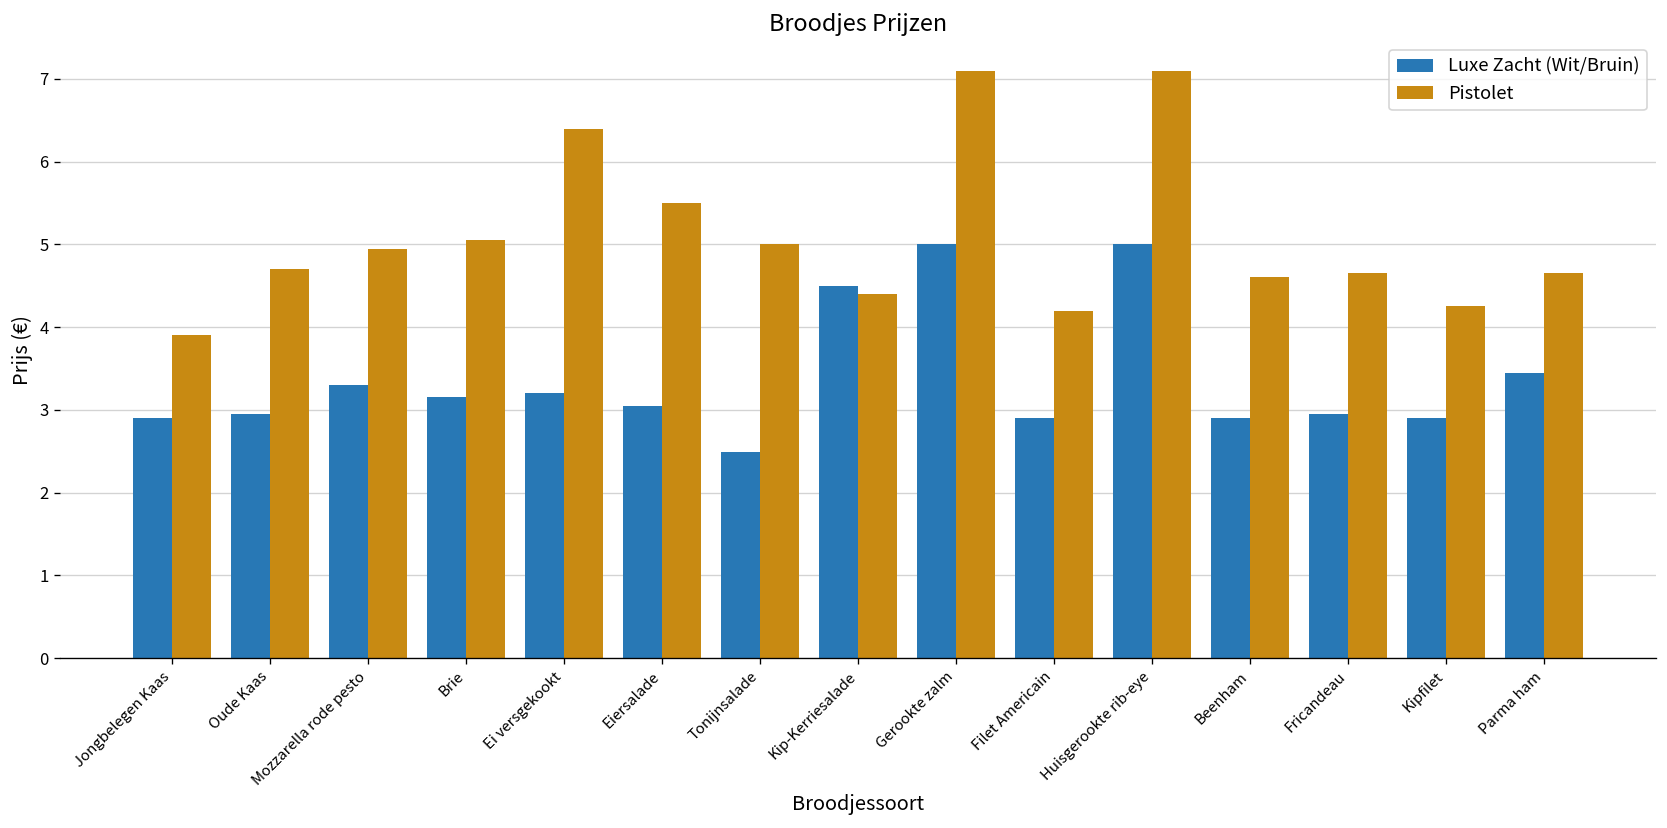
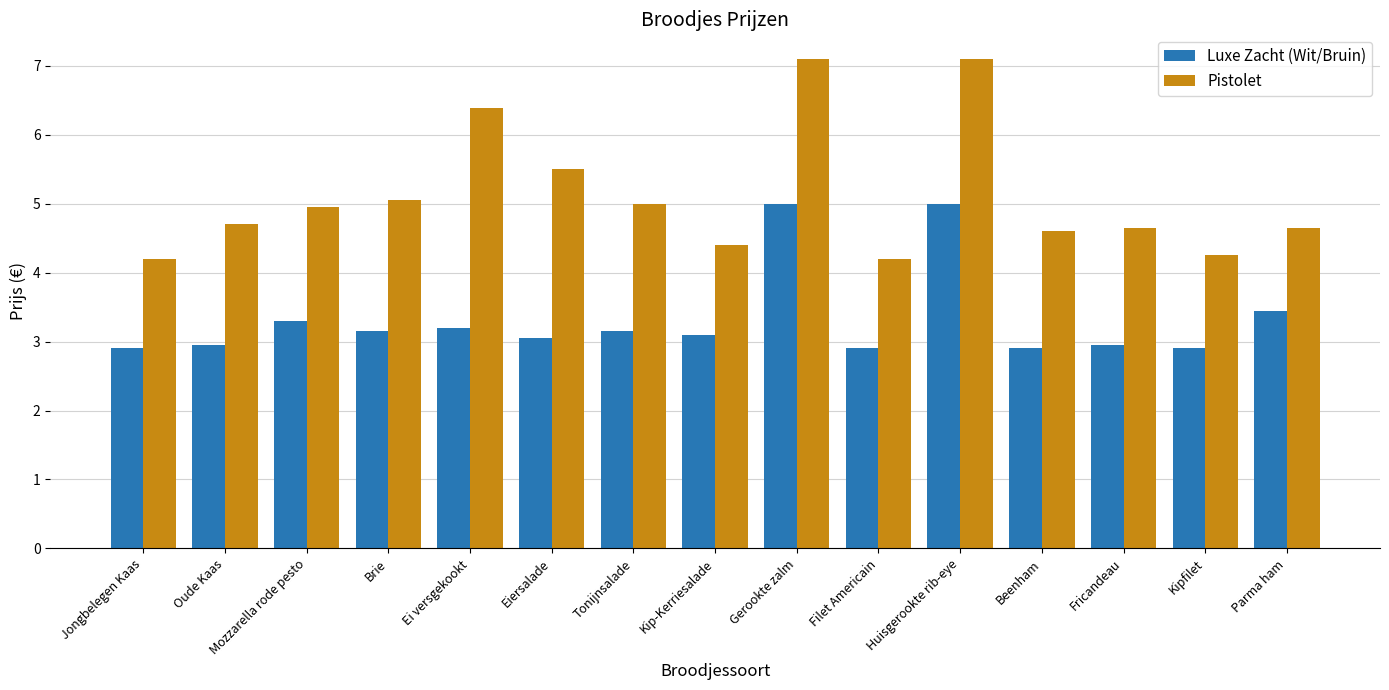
  {
    "Luxe Zacht (Wit/Bruin)": {
      "Jongbelegen Kaas": 2.9,
      "Oude Kaas": 3.0,
      "Mozzarella rode pesto": 3.3,
      "Brie": 3.2,
      "Ei versgekookt": 3.2,
      "Eiersalade": 3.1,
-     "Tonijnsalade": 2.5,
-     "Kip-Kerriesalade": 4.5,
+     "Tonijnsalade": 3.2,
+     "Kip-Kerriesalade": 3.1,
      "Gerookte zalm": 5.0,
      "Filet Americain": 2.9,
      "Huisgerookte rib-eye": 5.0,
      "Beenham": 2.9,
      "Fricandeau": 3.0,
      "Kipfilet": 2.9,
      "Parma ham": 3.5
    },
    "Pistolet": {
-     "Jongbelegen Kaas": 3.9,
+     "Jongbelegen Kaas": 4.2,
      "Oude Kaas": 4.7,
      "Mozzarella rode pesto": 5.0,
      "Brie": 5.1,
      "Ei versgekookt": 6.4,
      "Eiersalade": 5.5,
      "Tonijnsalade": 5.0,
      "Kip-Kerriesalade": 4.4,
      "Gerookte zalm": 7.1,
      "Filet Americain": 4.2,
      "Huisgerookte rib-eye": 7.1,
      "Beenham": 4.6,
      "Fricandeau": 4.7,
      "Kipfilet": 4.3,
      "Parma ham": 4.7
    }
  }
